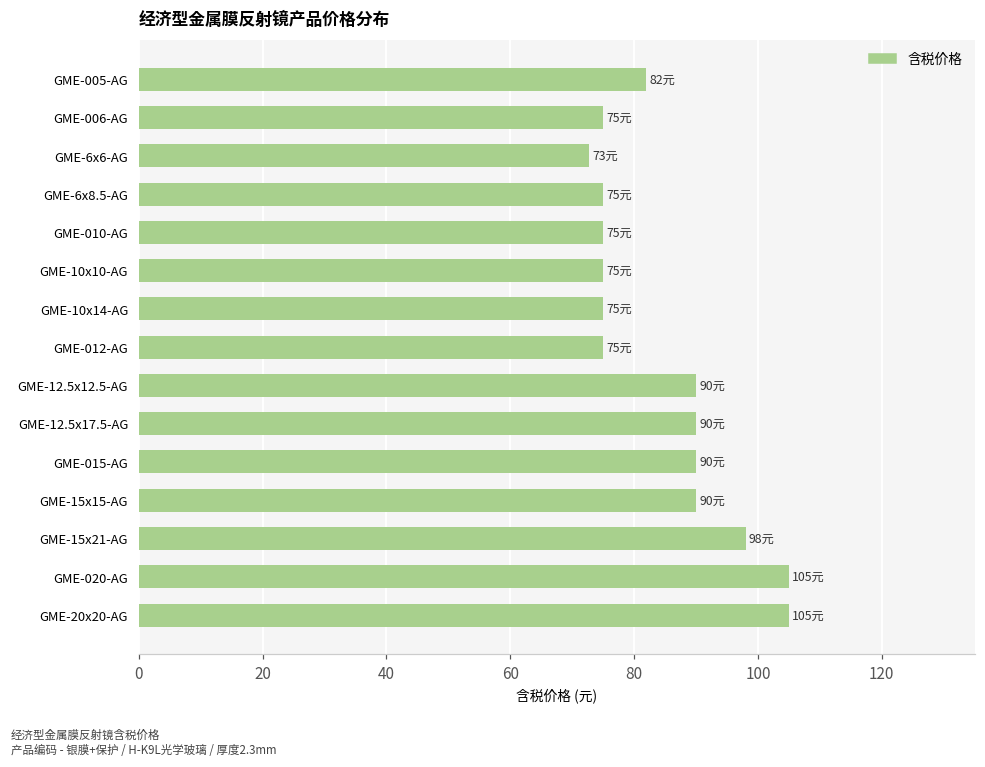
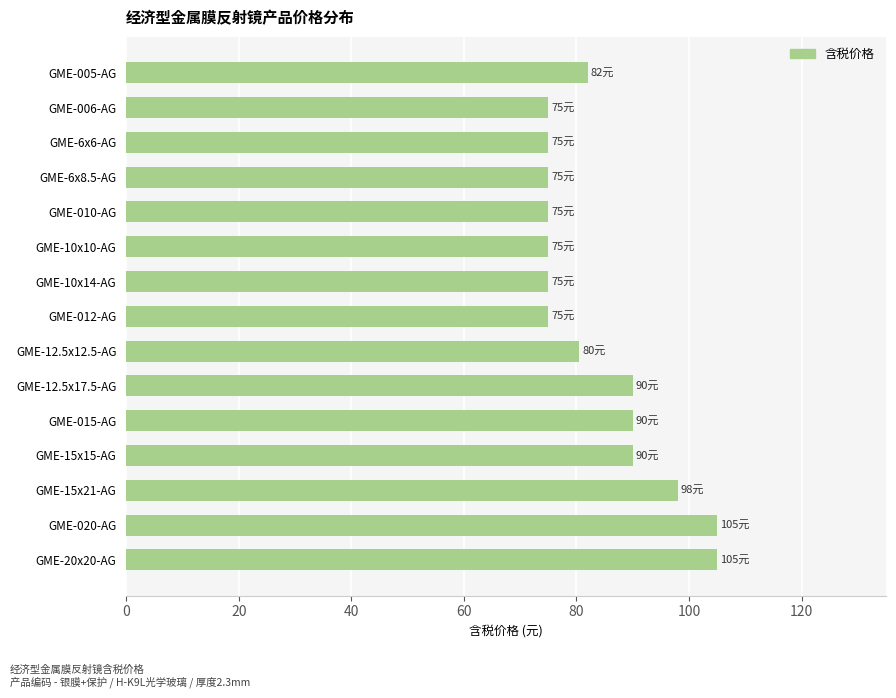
  {
    "GME-005-AG": "82元",
    "GME-006-AG": "75元",
-   "GME-6x6-AG": "73元",
+   "GME-6x6-AG": "75元",
    "GME-6x8.5-AG": "75元",
    "GME-010-AG": "75元",
    "GME-10x10-AG": "75元",
    "GME-10x14-AG": "75元",
    "GME-012-AG": "75元",
-   "GME-12.5x12.5-AG": "90元",
+   "GME-12.5x12.5-AG": "80元",
    "GME-12.5x17.5-AG": "90元",
    "GME-015-AG": "90元",
    "GME-15x15-AG": "90元",
    "GME-15x21-AG": "98元",
    "GME-020-AG": "105元",
    "GME-20x20-AG": "105元"
  }
